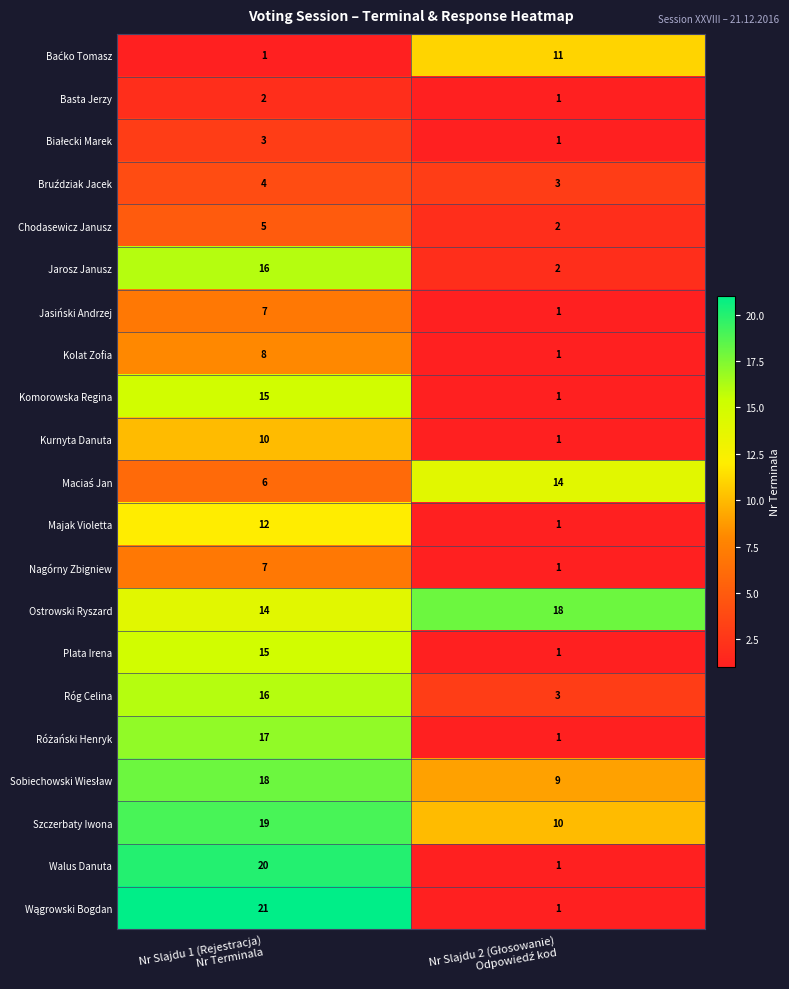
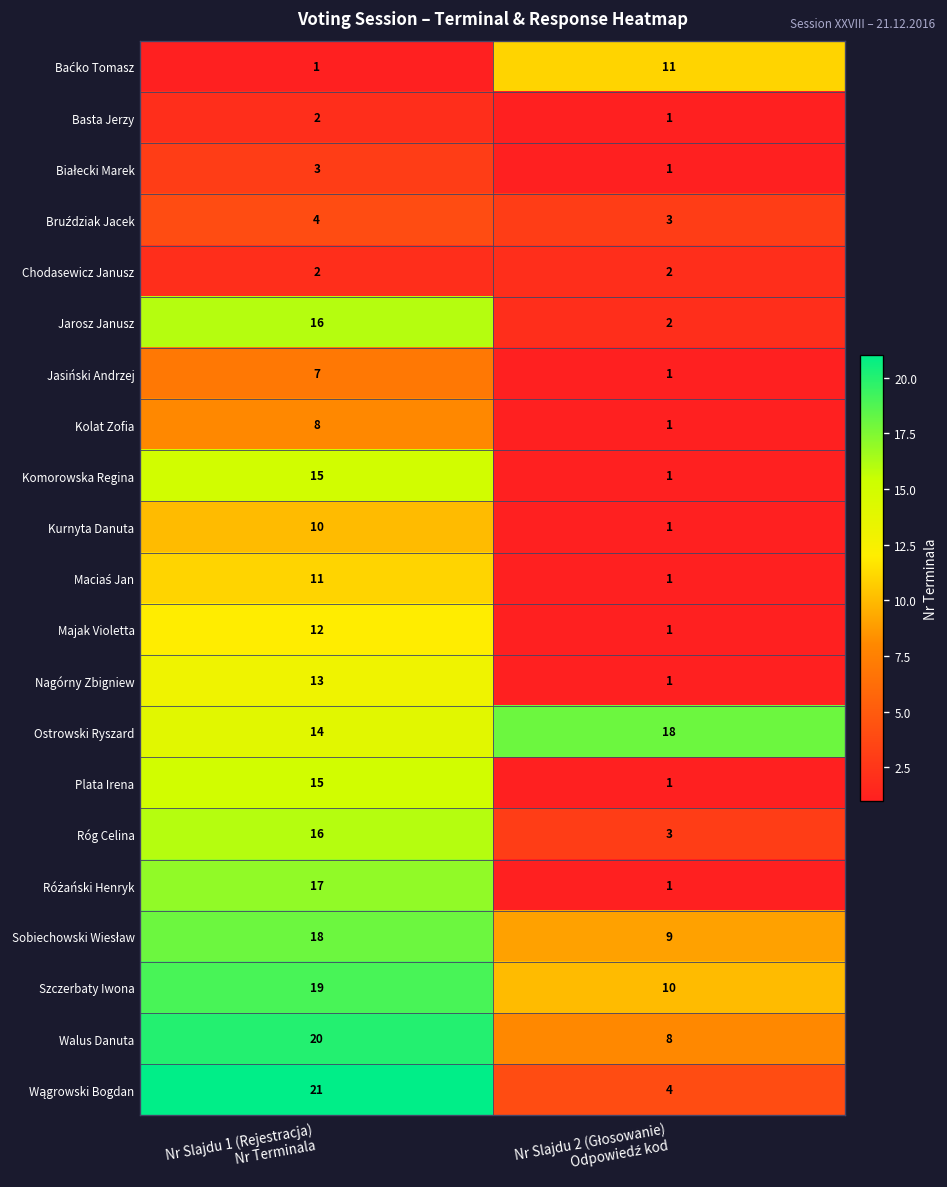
  {
    "Baćko Tomasz": {
      "Nr Slajdu 1 (Rejestracja) Nr Terminala": 1,
      "Nr Slajdu 2 (Głosowanie) Odpowiedź kod": 11
    },
    "Basta Jerzy": {
      "Nr Slajdu 1 (Rejestracja) Nr Terminala": 2,
      "Nr Slajdu 2 (Głosowanie) Odpowiedź kod": 1
    },
    "Białecki Marek": {
      "Nr Slajdu 1 (Rejestracja) Nr Terminala": 3,
      "Nr Slajdu 2 (Głosowanie) Odpowiedź kod": 1
    },
    "Bruździak Jacek": {
      "Nr Slajdu 1 (Rejestracja) Nr Terminala": 4,
      "Nr Slajdu 2 (Głosowanie) Odpowiedź kod": 3
    },
    "Chodasewicz Janusz": {
-     "Nr Slajdu 1 (Rejestracja) Nr Terminala": 5,
+     "Nr Slajdu 1 (Rejestracja) Nr Terminala": 2,
      "Nr Slajdu 2 (Głosowanie) Odpowiedź kod": 2
    },
    "Jarosz Janusz": {
      "Nr Slajdu 1 (Rejestracja) Nr Terminala": 16,
      "Nr Slajdu 2 (Głosowanie) Odpowiedź kod": 2
    },
    "Jasiński Andrzej": {
      "Nr Slajdu 1 (Rejestracja) Nr Terminala": 7,
      "Nr Slajdu 2 (Głosowanie) Odpowiedź kod": 1
    },
    "Kolat Zofia": {
      "Nr Slajdu 1 (Rejestracja) Nr Terminala": 8,
      "Nr Slajdu 2 (Głosowanie) Odpowiedź kod": 1
    },
    "Komorowska Regina": {
      "Nr Slajdu 1 (Rejestracja) Nr Terminala": 15,
      "Nr Slajdu 2 (Głosowanie) Odpowiedź kod": 1
    },
    "Kurnyta Danuta": {
      "Nr Slajdu 1 (Rejestracja) Nr Terminala": 10,
      "Nr Slajdu 2 (Głosowanie) Odpowiedź kod": 1
    },
    "Maciaś Jan": {
-     "Nr Slajdu 1 (Rejestracja) Nr Terminala": 6,
-     "Nr Slajdu 2 (Głosowanie) Odpowiedź kod": 14
+     "Nr Slajdu 1 (Rejestracja) Nr Terminala": 11,
+     "Nr Slajdu 2 (Głosowanie) Odpowiedź kod": 1
    },
    "Majak Violetta": {
      "Nr Slajdu 1 (Rejestracja) Nr Terminala": 12,
      "Nr Slajdu 2 (Głosowanie) Odpowiedź kod": 1
    },
    "Nagórny Zbigniew": {
-     "Nr Slajdu 1 (Rejestracja) Nr Terminala": 7,
+     "Nr Slajdu 1 (Rejestracja) Nr Terminala": 13,
      "Nr Slajdu 2 (Głosowanie) Odpowiedź kod": 1
    },
    "Ostrowski Ryszard": {
      "Nr Slajdu 1 (Rejestracja) Nr Terminala": 14,
      "Nr Slajdu 2 (Głosowanie) Odpowiedź kod": 18
    },
    "Plata Irena": {
      "Nr Slajdu 1 (Rejestracja) Nr Terminala": 15,
      "Nr Slajdu 2 (Głosowanie) Odpowiedź kod": 1
    },
    "Róg Celina": {
      "Nr Slajdu 1 (Rejestracja) Nr Terminala": 16,
      "Nr Slajdu 2 (Głosowanie) Odpowiedź kod": 3
    },
    "Różański Henryk": {
      "Nr Slajdu 1 (Rejestracja) Nr Terminala": 17,
      "Nr Slajdu 2 (Głosowanie) Odpowiedź kod": 1
    },
    "Sobiechowski Wiesław": {
      "Nr Slajdu 1 (Rejestracja) Nr Terminala": 18,
      "Nr Slajdu 2 (Głosowanie) Odpowiedź kod": 9
    },
    "Szczerbaty Iwona": {
      "Nr Slajdu 1 (Rejestracja) Nr Terminala": 19,
      "Nr Slajdu 2 (Głosowanie) Odpowiedź kod": 10
    },
    "Walus Danuta": {
      "Nr Slajdu 1 (Rejestracja) Nr Terminala": 20,
-     "Nr Slajdu 2 (Głosowanie) Odpowiedź kod": 1
+     "Nr Slajdu 2 (Głosowanie) Odpowiedź kod": 8
    },
    "Wągrowski Bogdan": {
      "Nr Slajdu 1 (Rejestracja) Nr Terminala": 21,
-     "Nr Slajdu 2 (Głosowanie) Odpowiedź kod": 1
+     "Nr Slajdu 2 (Głosowanie) Odpowiedź kod": 4
    }
  }
